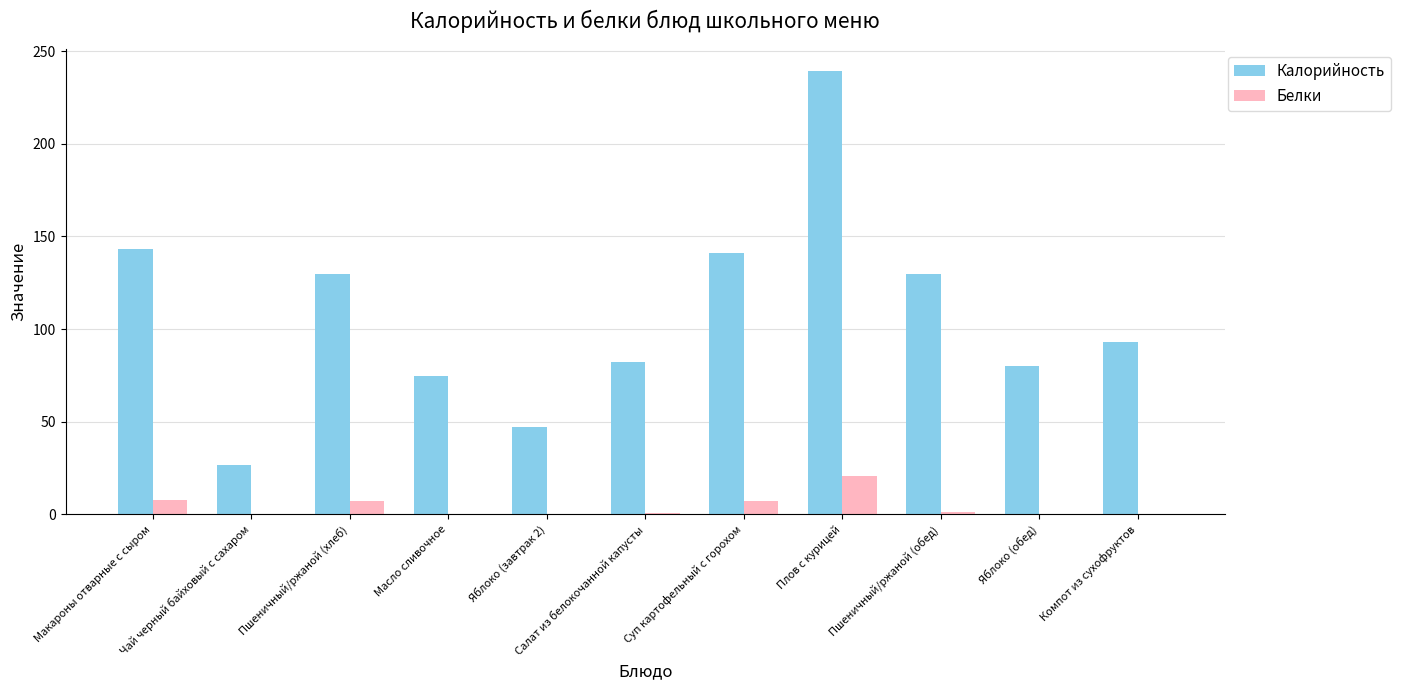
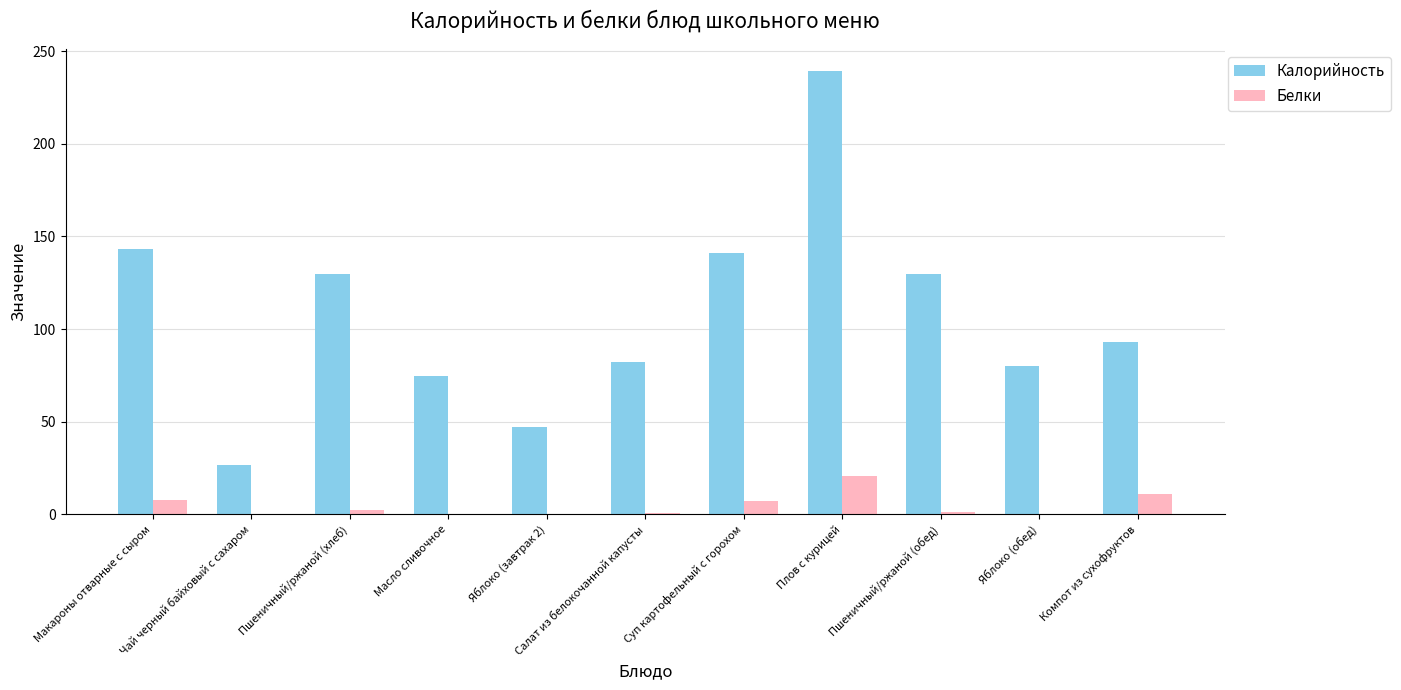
  {
    "Калорийность": {
      "Макароны отварные с сыром": 143,
      "Чай черный байховый с сахаром": 26,
      "Пшеничный/ржаной (хлеб)": 130,
      "Масло сливочное": 75,
      "Яблоко (завтрак 2)": 47,
      "Салат из белокочанной капусты": 82,
      "Суп картофельный с горохом": 141,
      "Плов с курицей": 239,
      "Пшеничный/ржаной (обед)": 130,
      "Яблоко (обед)": 80,
      "Компот из сухофруктов": 93
    },
    "Белки": {
      "Макароны отварные с сыром": 8,
-     "Пшеничный/ржаной (хлеб)": 7,
+     "Пшеничный/ржаной (хлеб)": 3,
      "Суп картофельный с горохом": 7,
      "Плов с курицей": 20,
      "Пшеничный/ржаной (обед)": 2,
-     "Компот из сухофруктов": 0
+     "Компот из сухофруктов": 11
    }
  }
